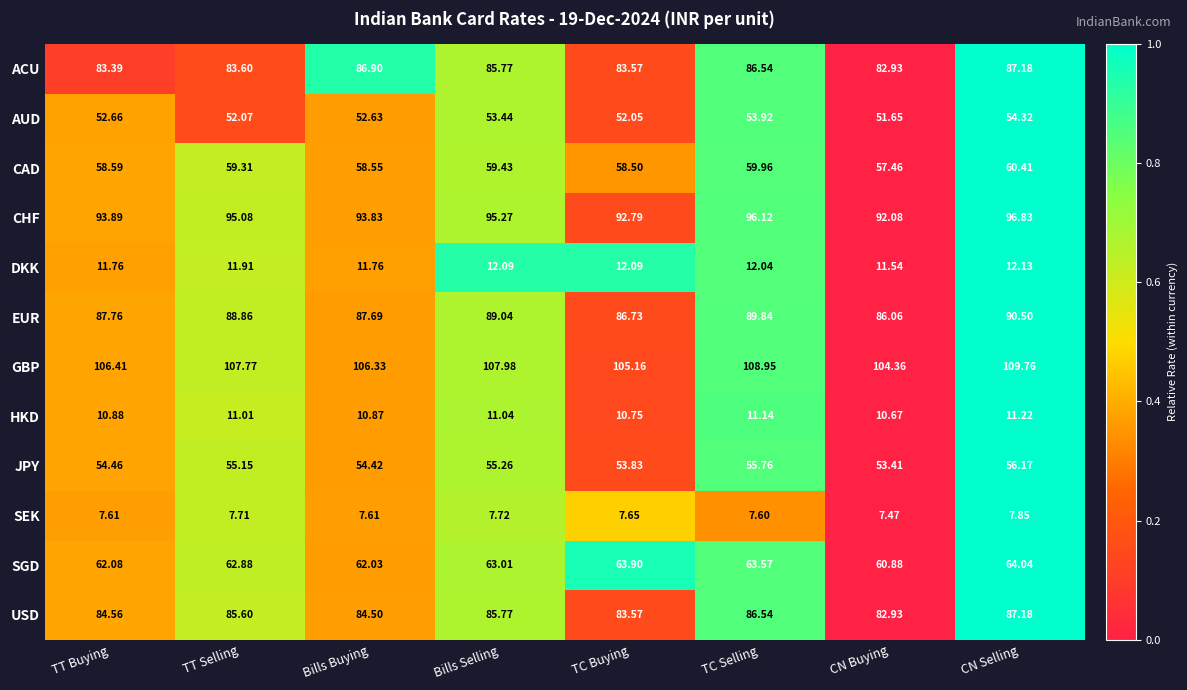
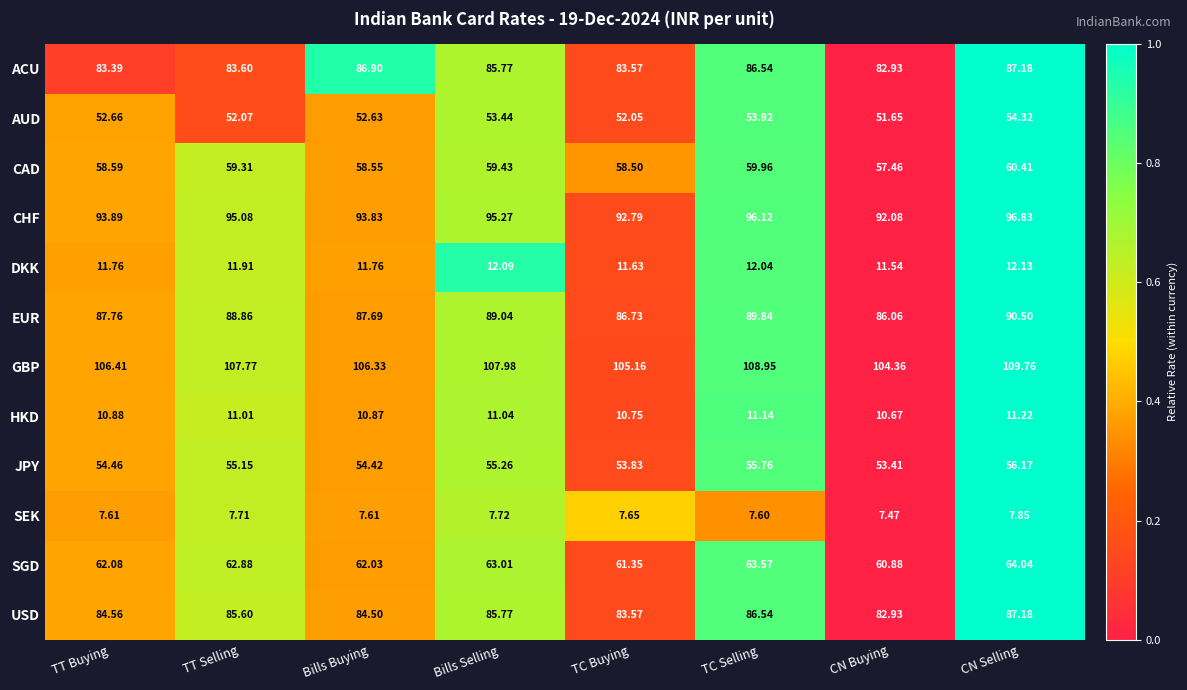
  {
    "ACU": {
      "TT Buying": 83.39,
      "TT Selling": 83.60,
      "Bills Buying": 86.90,
      "Bills Selling": 85.77,
      "TC Buying": 83.57,
      "TC Selling": 86.54,
      "CN Buying": 82.93,
      "CN Selling": 87.18
    },
    "AUD": {
      "TT Buying": 52.66,
      "TT Selling": 52.07,
      "Bills Buying": 52.63,
      "Bills Selling": 53.44,
      "TC Buying": 52.05,
      "TC Selling": 53.92,
      "CN Buying": 51.65,
      "CN Selling": 54.32
    },
    "CAD": {
      "TT Buying": 58.59,
      "TT Selling": 59.31,
      "Bills Buying": 58.55,
      "Bills Selling": 59.43,
      "TC Buying": 58.50,
      "TC Selling": 59.96,
      "CN Buying": 57.46,
      "CN Selling": 60.41
    },
    "CHF": {
      "TT Buying": 93.89,
      "TT Selling": 95.08,
      "Bills Buying": 93.83,
      "Bills Selling": 95.27,
      "TC Buying": 92.79,
      "TC Selling": 96.12,
      "CN Buying": 92.08,
      "CN Selling": 96.83
    },
    "DKK": {
      "TT Buying": 11.76,
      "TT Selling": 11.91,
      "Bills Buying": 11.76,
      "Bills Selling": 12.09,
-     "TC Buying": 12.09,
+     "TC Buying": 11.63,
      "TC Selling": 12.04,
      "CN Buying": 11.54,
      "CN Selling": 12.13
    },
    "EUR": {
      "TT Buying": 87.76,
      "TT Selling": 88.86,
      "Bills Buying": 87.69,
      "Bills Selling": 89.04,
      "TC Buying": 86.73,
      "TC Selling": 89.84,
      "CN Buying": 86.06,
      "CN Selling": 90.50
    },
    "GBP": {
      "TT Buying": 106.41,
      "TT Selling": 107.77,
      "Bills Buying": 106.33,
      "Bills Selling": 107.98,
      "TC Buying": 105.16,
      "TC Selling": 108.95,
      "CN Buying": 104.36,
      "CN Selling": 109.76
    },
    "HKD": {
      "TT Buying": 10.88,
      "TT Selling": 11.01,
      "Bills Buying": 10.87,
      "Bills Selling": 11.04,
      "TC Buying": 10.75,
      "TC Selling": 11.14,
      "CN Buying": 10.67,
      "CN Selling": 11.22
    },
    "JPY": {
      "TT Buying": 54.46,
      "TT Selling": 55.15,
      "Bills Buying": 54.42,
      "Bills Selling": 55.26,
      "TC Buying": 53.83,
      "TC Selling": 55.76,
      "CN Buying": 53.41,
      "CN Selling": 56.17
    },
    "SEK": {
      "TT Buying": 7.61,
      "TT Selling": 7.71,
      "Bills Buying": 7.61,
      "Bills Selling": 7.72,
      "TC Buying": 7.65,
      "TC Selling": 7.60,
      "CN Buying": 7.47,
      "CN Selling": 7.85
    },
    "SGD": {
      "TT Buying": 62.08,
      "TT Selling": 62.88,
      "Bills Buying": 62.03,
      "Bills Selling": 63.01,
-     "TC Buying": 63.90,
+     "TC Buying": 61.35,
      "TC Selling": 63.57,
      "CN Buying": 60.88,
      "CN Selling": 64.04
    },
    "USD": {
      "TT Buying": 84.56,
      "TT Selling": 85.60,
      "Bills Buying": 84.50,
      "Bills Selling": 85.77,
      "TC Buying": 83.57,
      "TC Selling": 86.54,
      "CN Buying": 82.93,
      "CN Selling": 87.18
    }
  }
